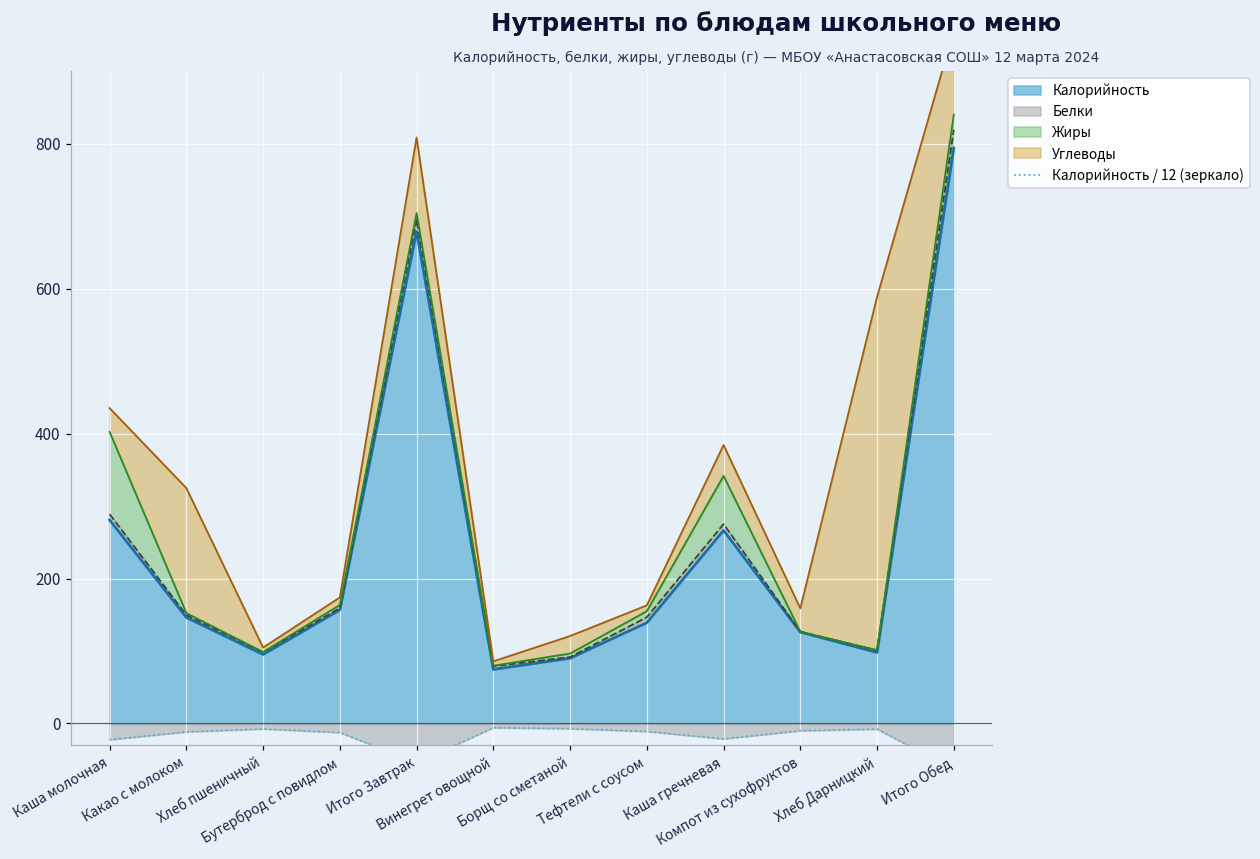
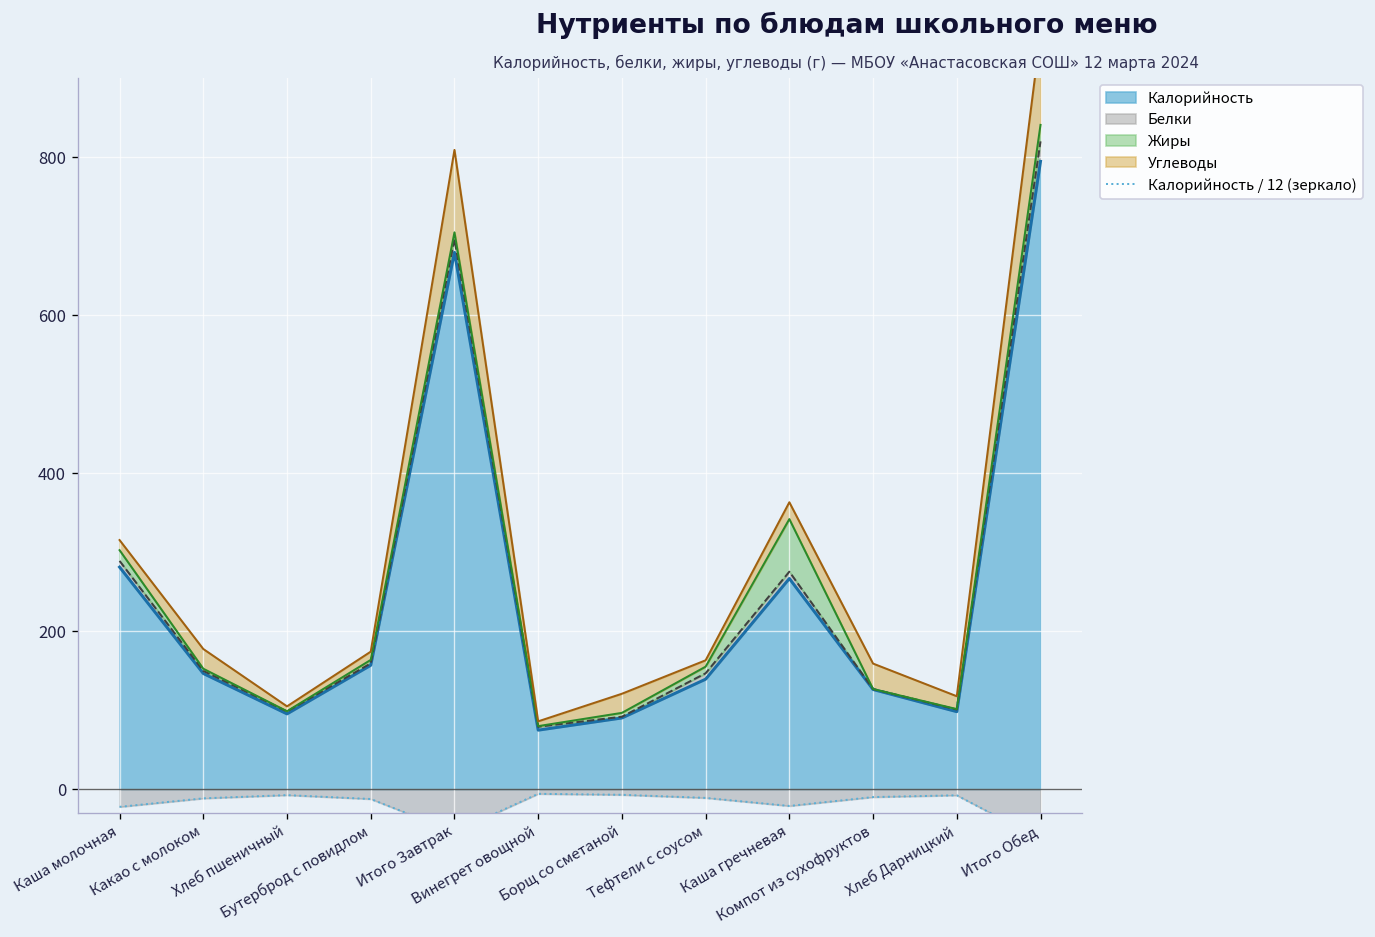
  {
    "Жиры": {
-     "Каша молочная": 110,
+     "Каша молочная": 10,
      "Бутерброд с повидлом": 0,
      "Итого Завтрак": 10,
      "Борщ со сметаной": 0,
      "Тефтели с соусом": 10,
      "Каша гречневая": 70,
      "Итого Обед": 20
    },
    "Углеводы": {
-     "Каша молочная": 30,
-     "Какао с молоком": 170,
+     "Каша молочная": 10,
+     "Какао с молоком": 20,
      "Хлеб пшеничный": 10,
      "Бутерброд с повидлом": 10,
      "Итого Завтрак": 100,
      "Винегрет овощной": 10,
      "Борщ со сметаной": 20,
      "Тефтели с соусом": 10,
-     "Каша гречневая": 40,
+     "Каша гречневая": 20,
      "Компот из сухофруктов": 30,
-     "Хлеб Дарницкий": 490
+     "Хлеб Дарницкий": 20
    }
  }
